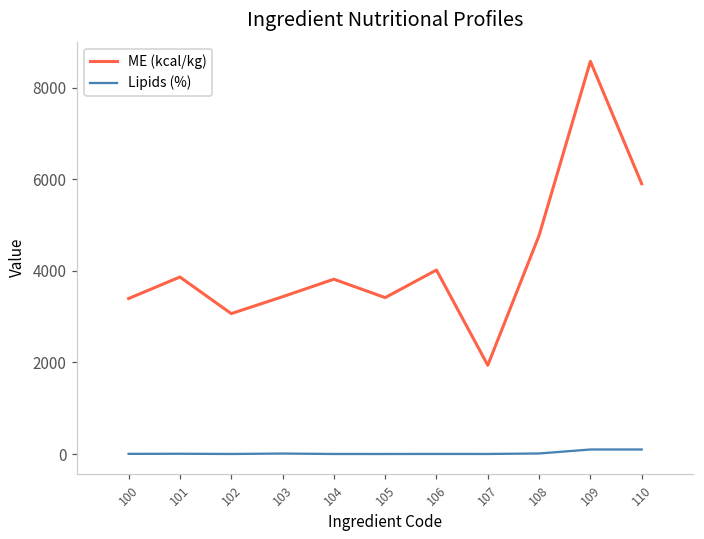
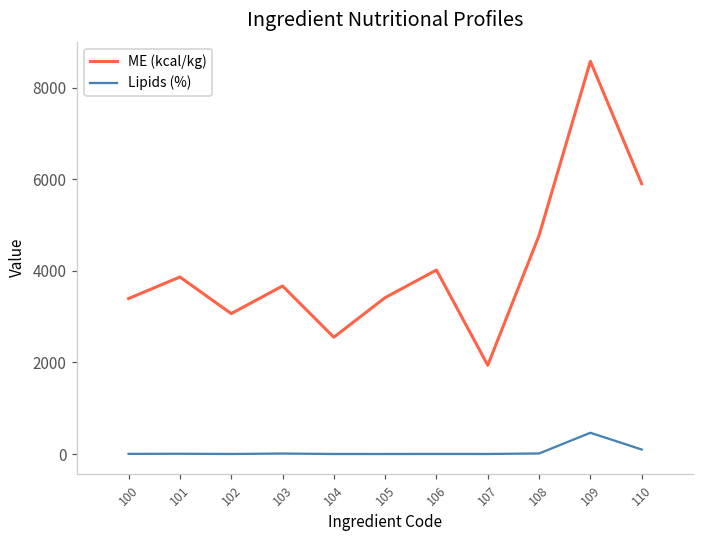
  {
    "ME (kcal/kg)": {
      "100": 3400,
      "101": 3900,
      "102": 3100,
-     "103": 3400,
-     "104": 3800,
+     "103": 3700,
+     "104": 2600,
      "105": 3400,
      "106": 4000,
      "107": 1900,
      "108": 4800,
      "109": 8600,
      "110": 5900
    },
    "Lipids (%)": {
      "100": 0,
      "101": 0,
      "102": 0,
      "103": 0,
      "104": 0,
      "105": 0,
      "106": 0,
      "107": 0,
      "108": 0,
-     "109": 100,
+     "109": 500,
      "110": 100
    }
  }
